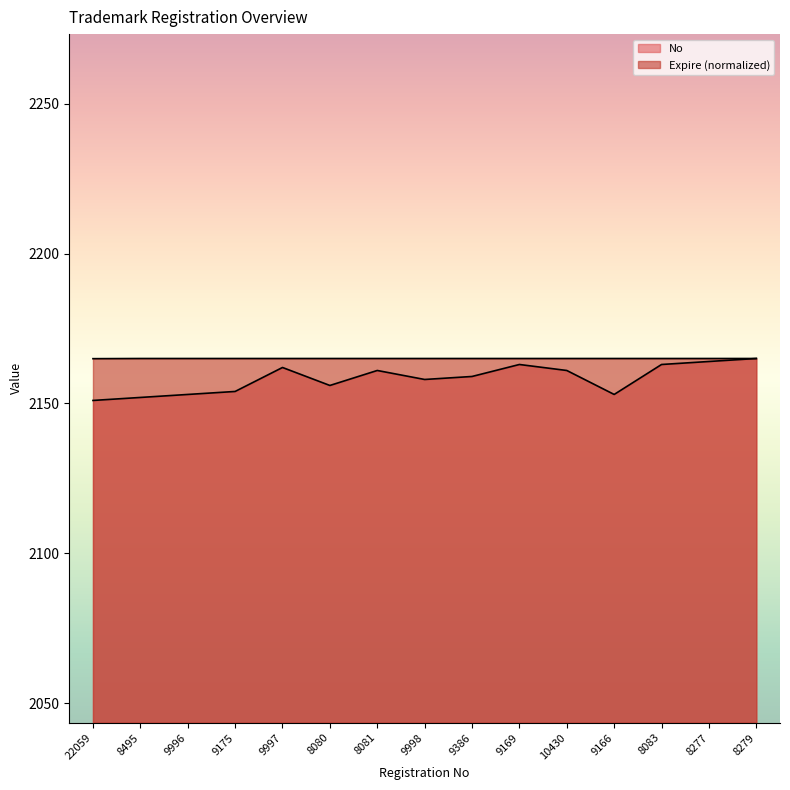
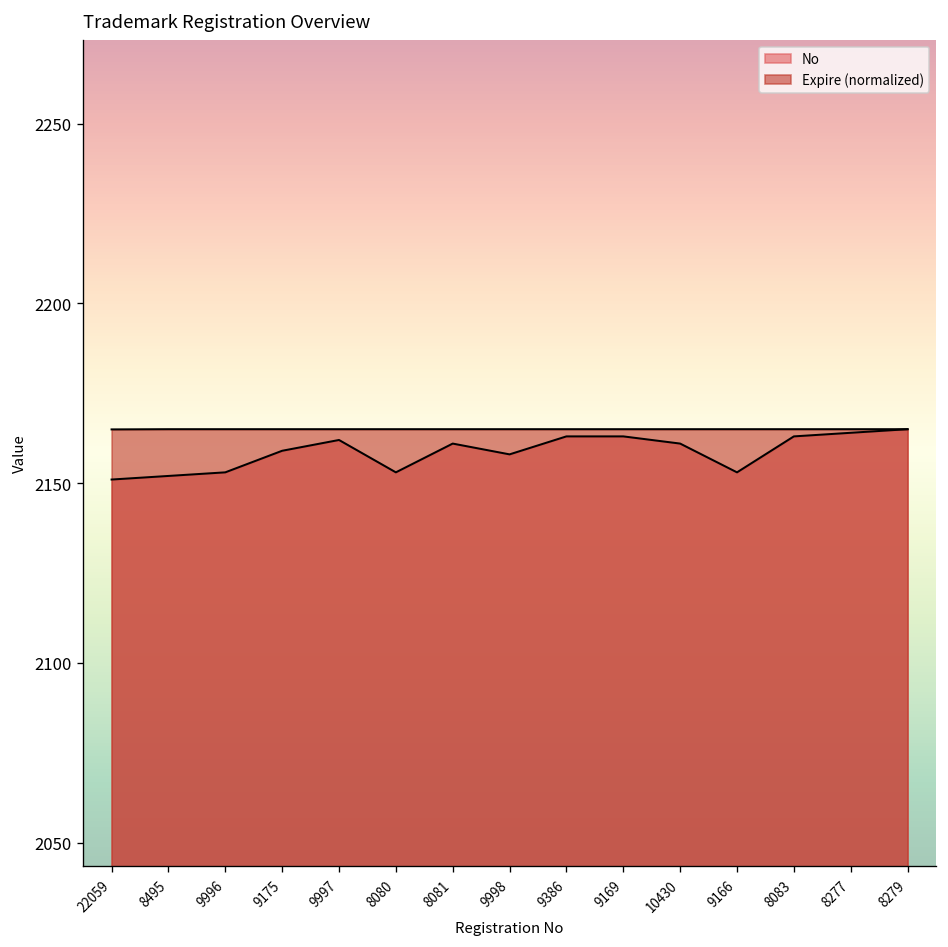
  {
    "No": {
      "22059": 2151,
      "8495": 2152,
      "9996": 2153,
-     "9175": 2154,
+     "9175": 2159,
      "9997": 2162,
-     "8080": 2156,
+     "8080": 2153,
      "8081": 2161,
      "9998": 2158,
-     "9386": 2159,
+     "9386": 2163,
      "9169": 2163,
      "10430": 2161,
      "9166": 2153,
      "8083": 2163,
      "8277": 2164
    },
    "Expire (normalized)": {
      "22059": 2165,
      "8495": 2165,
      "9996": 2165,
      "9175": 2165,
      "9997": 2165,
      "8080": 2165,
      "8081": 2165,
      "9998": 2165,
      "9386": 2165,
      "9169": 2165,
      "10430": 2165,
      "9166": 2165,
      "8083": 2165,
      "8277": 2165
    }
  }
